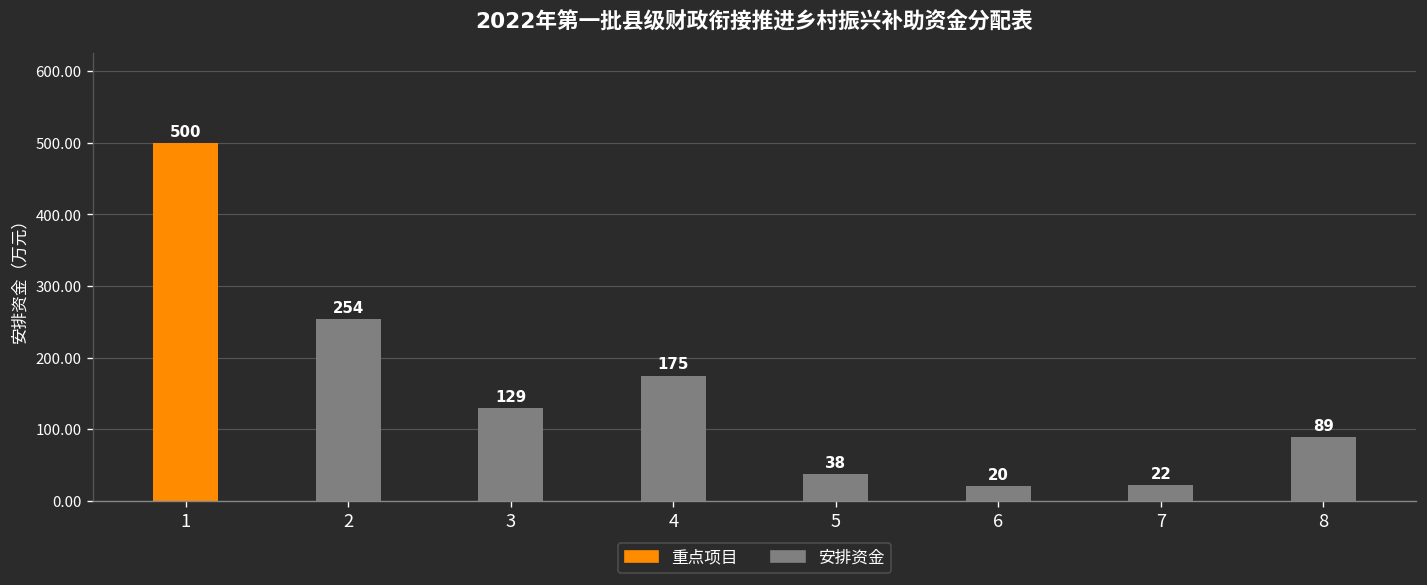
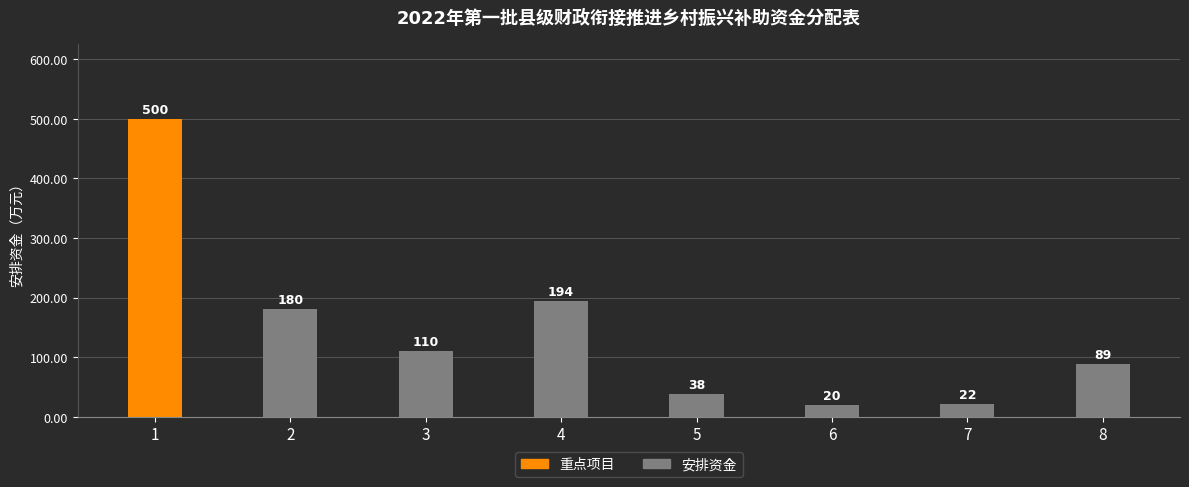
  {
    "1": 500,
-   "2": 254,
-   "3": 129,
-   "4": 175,
+   "2": 180,
+   "3": 110,
+   "4": 194,
    "5": 38,
    "6": 20,
    "7": 22,
    "8": 89
  }
